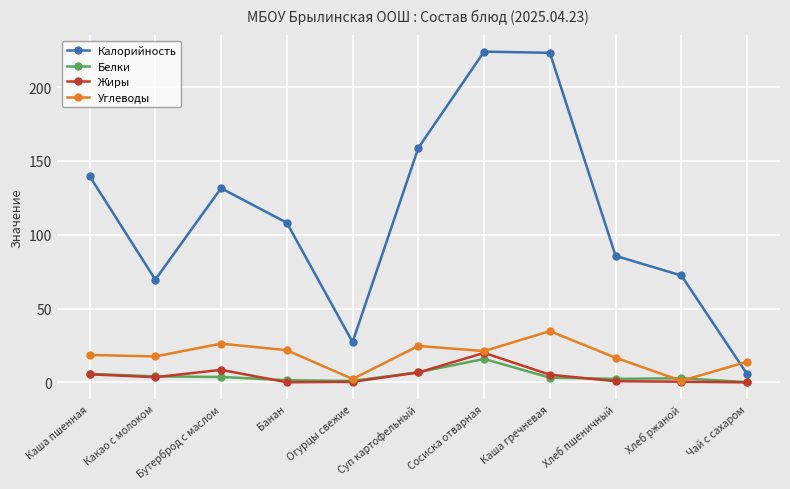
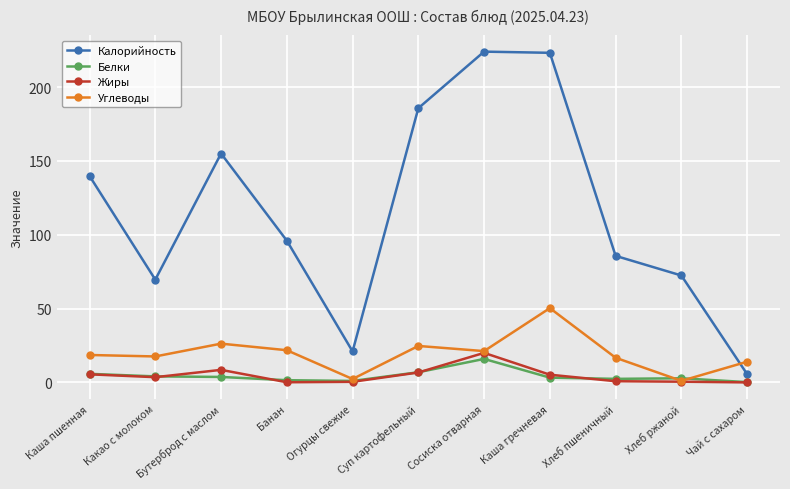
  {
    "Калорийность": {
      "Каша пшенная": 140,
      "Какао с молоком": 70,
-     "Бутерброд с маслом": 132,
-     "Банан": 108,
-     "Огурцы свежие": 27,
-     "Суп картофельный": 159,
+     "Бутерброд с маслом": 155,
+     "Банан": 96,
+     "Огурцы свежие": 21,
+     "Суп картофельный": 186,
      "Сосиска отварная": 224,
      "Каша гречневая": 223,
      "Хлеб пшеничный": 86,
      "Хлеб ржаной": 72,
      "Чай с сахаром": 6
    },
    "Белки": {
      "Бутерброд с маслом": 4,
      "Сосиска отварная": 16,
      "Каша гречневая": 3,
      "Хлеб ржаной": 3
    },
    "Жиры": {
      "Бутерброд с маслом": 9,
      "Каша гречневая": 5
    },
    "Углеводы": {
      "Каша пшенная": 19,
      "Какао с молоком": 18,
      "Бутерброд с маслом": 26,
      "Банан": 22,
      "Суп картофельный": 25,
-     "Каша гречневая": 35,
+     "Каша гречневая": 50,
      "Хлеб пшеничный": 17,
      "Чай с сахаром": 14
    }
  }
